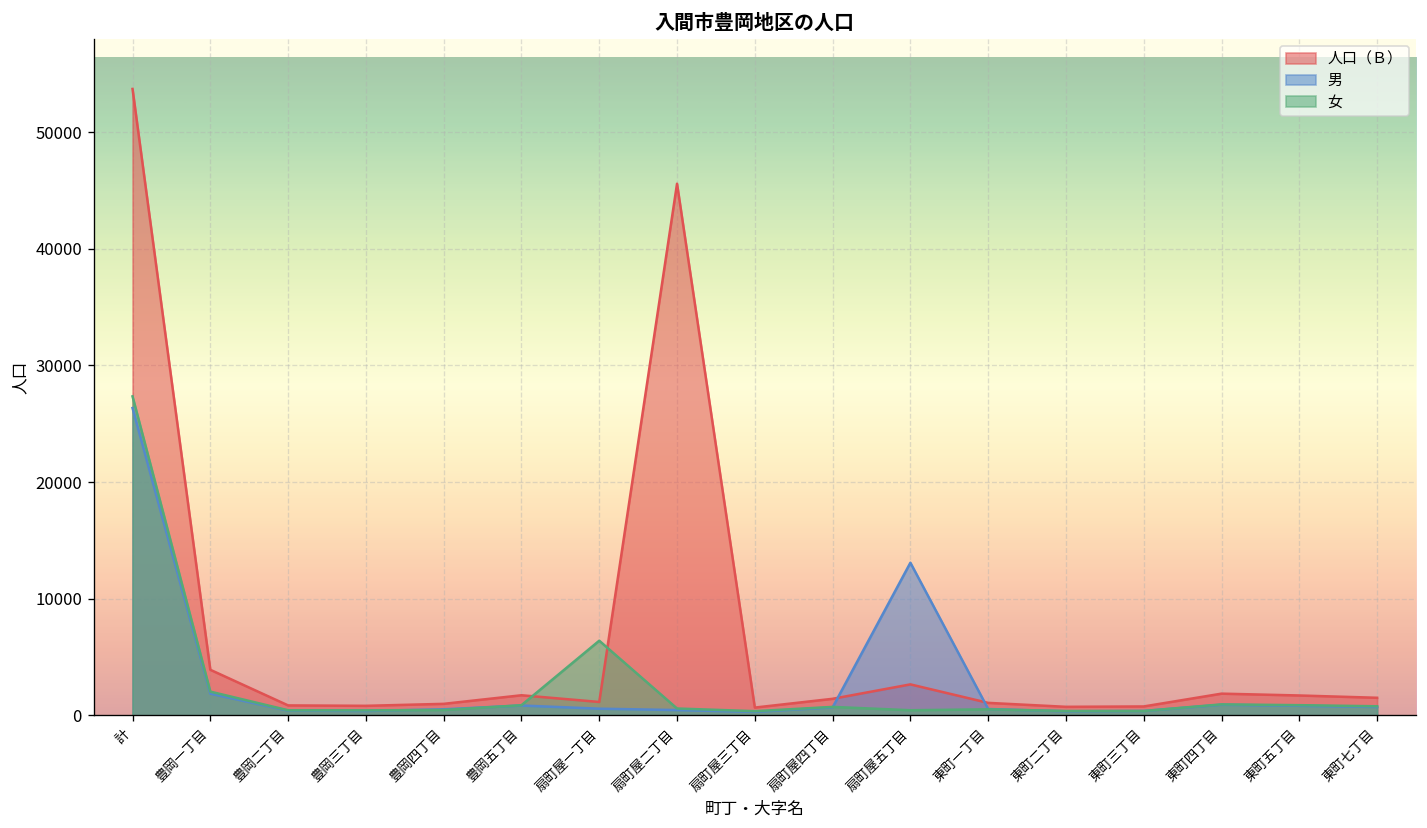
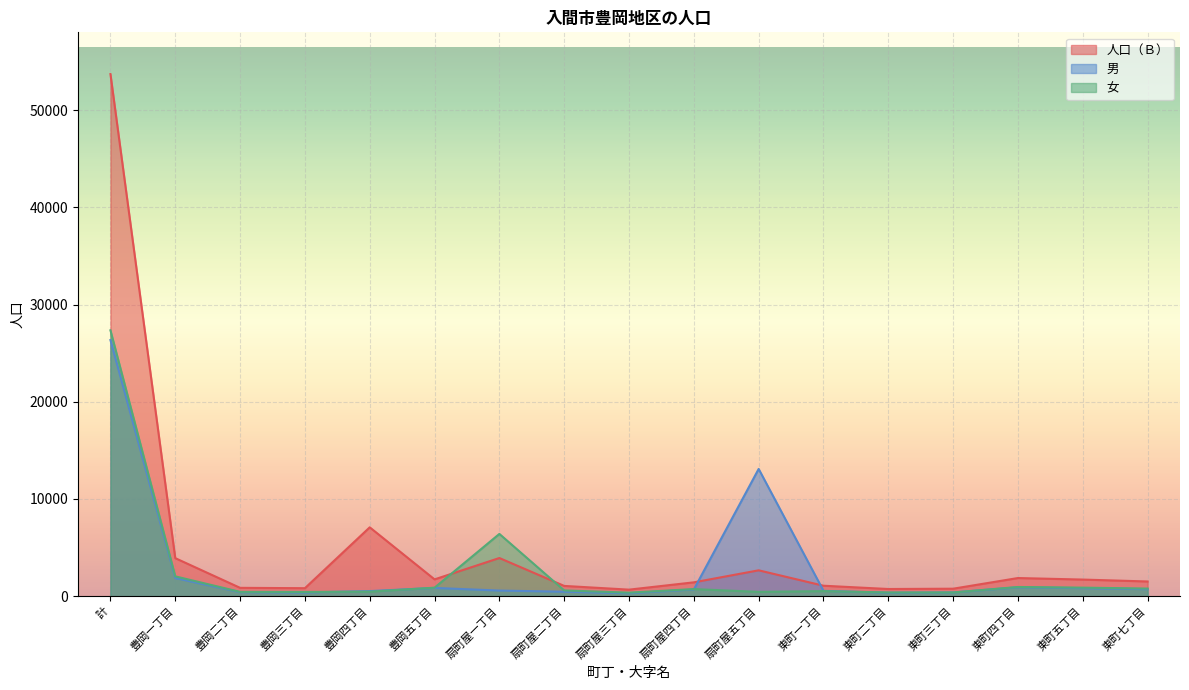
  {
    "人口（Ｂ）": {
      "計": 54000,
      "豊岡一丁目": 4000,
      "豊岡二丁目": 1000,
      "豊岡三丁目": 1000,
-     "豊岡四丁目": 1000,
+     "豊岡四丁目": 7000,
      "豊岡五丁目": 2000,
-     "扇町屋一丁目": 1000,
-     "扇町屋二丁目": 46000,
+     "扇町屋一丁目": 4000,
+     "扇町屋二丁目": 1000,
      "扇町屋三丁目": 1000,
      "扇町屋四丁目": 1000,
      "扇町屋五丁目": 3000,
      "東町一丁目": 1000,
      "東町二丁目": 1000,
      "東町三丁目": 1000,
      "東町四丁目": 2000,
      "東町五丁目": 2000,
      "東町七丁目": 2000
    },
    "男": {
      "計": 26000,
      "扇町屋一丁目": 1000,
      "扇町屋五丁目": 13000
    },
    "女": {
      "計": 27000,
      "扇町屋一丁目": 6000,
      "扇町屋五丁目": 0
    }
  }
